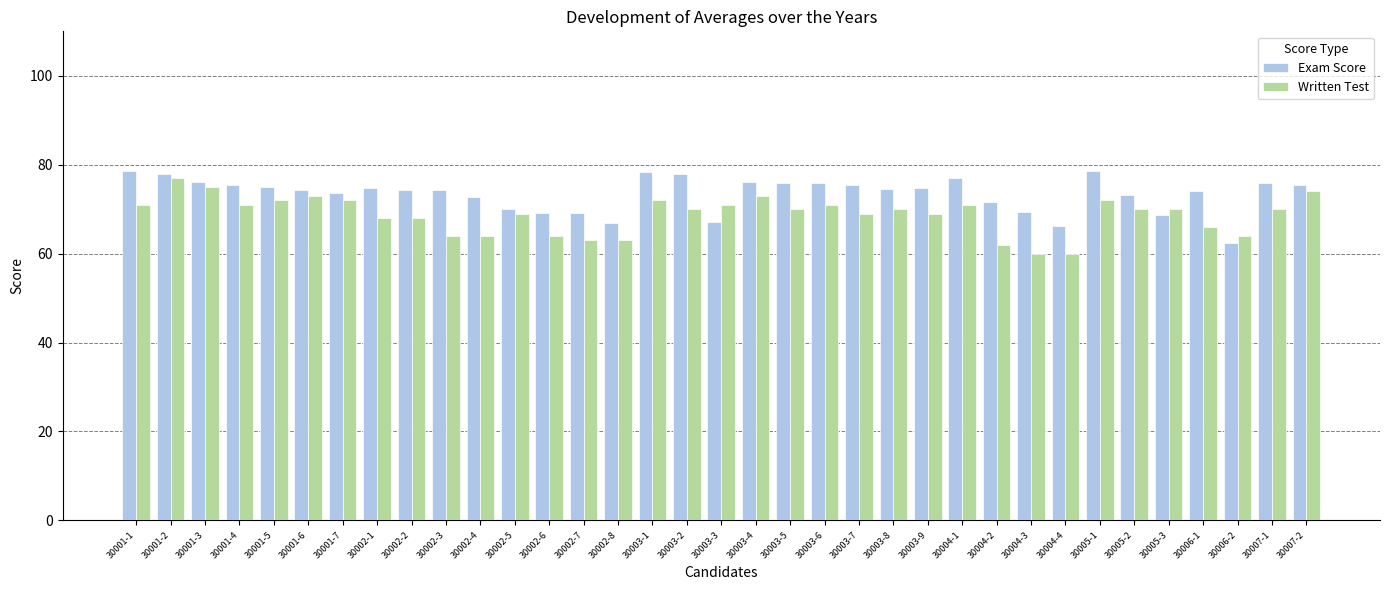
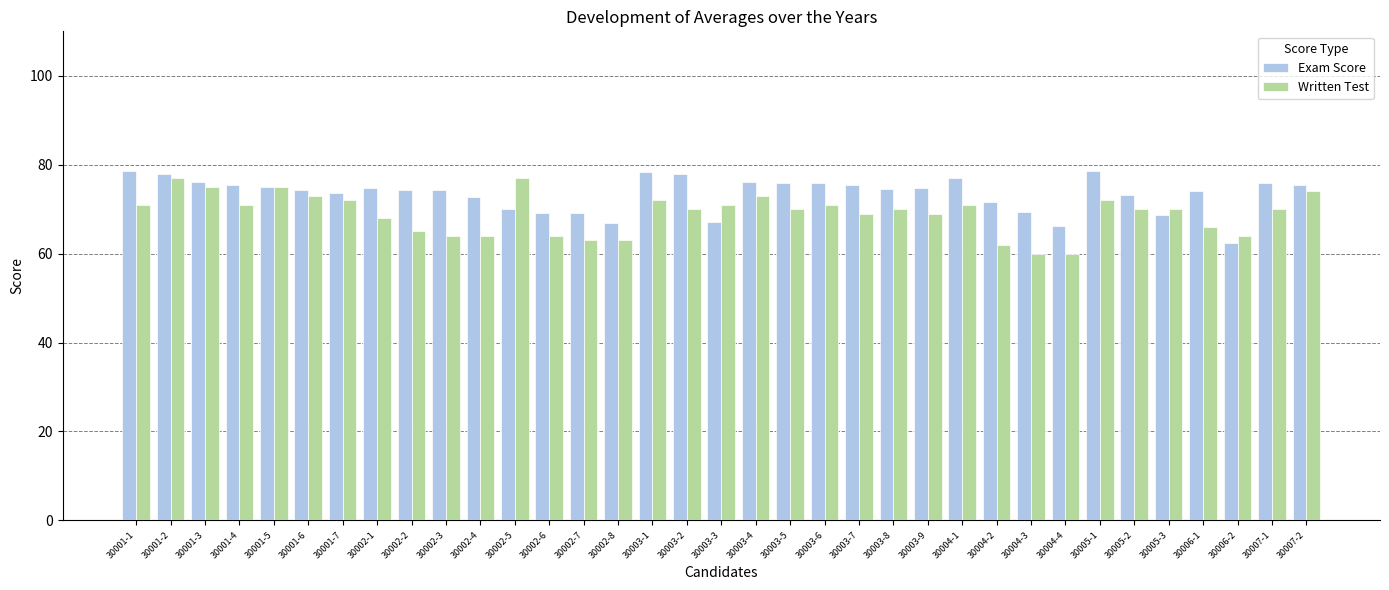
  {
    "Exam Score": {
      "30001-1": 79,
      "30001-2": 78,
      "30001-3": 76,
      "30001-4": 76,
      "30001-5": 75,
      "30001-6": 74,
      "30001-7": 74,
      "30002-1": 75,
      "30002-2": 74,
      "30002-3": 74,
      "30002-4": 73,
      "30002-5": 70,
      "30002-6": 69,
      "30002-7": 69,
      "30002-8": 67,
      "30003-1": 78,
      "30003-2": 78,
      "30003-3": 67,
      "30003-4": 76,
      "30003-5": 76,
      "30003-6": 76,
      "30003-7": 75,
      "30003-8": 75,
      "30003-9": 75,
      "30004-1": 77,
      "30004-2": 72,
      "30004-3": 69,
      "30004-4": 66,
      "30005-1": 79,
      "30005-2": 73,
      "30005-3": 69,
      "30006-1": 74,
      "30006-2": 62,
      "30007-1": 76,
      "30007-2": 75
    },
    "Written Test": {
      "30001-1": 71,
      "30001-2": 77,
      "30001-3": 75,
      "30001-4": 71,
-     "30001-5": 72,
+     "30001-5": 75,
      "30001-6": 73,
      "30001-7": 72,
      "30002-1": 68,
-     "30002-2": 68,
+     "30002-2": 65,
      "30002-3": 64,
      "30002-4": 64,
-     "30002-5": 69,
+     "30002-5": 77,
      "30002-6": 64,
      "30002-7": 63,
      "30002-8": 63,
      "30003-1": 72,
      "30003-2": 70,
      "30003-3": 71,
      "30003-4": 73,
      "30003-5": 70,
      "30003-6": 71,
      "30003-7": 69,
      "30003-8": 70,
      "30003-9": 69,
      "30004-1": 71,
      "30004-2": 62,
      "30004-3": 60,
      "30004-4": 60,
      "30005-1": 72,
      "30005-2": 70,
      "30005-3": 70,
      "30006-1": 66,
      "30006-2": 64,
      "30007-1": 70,
      "30007-2": 74
    }
  }
